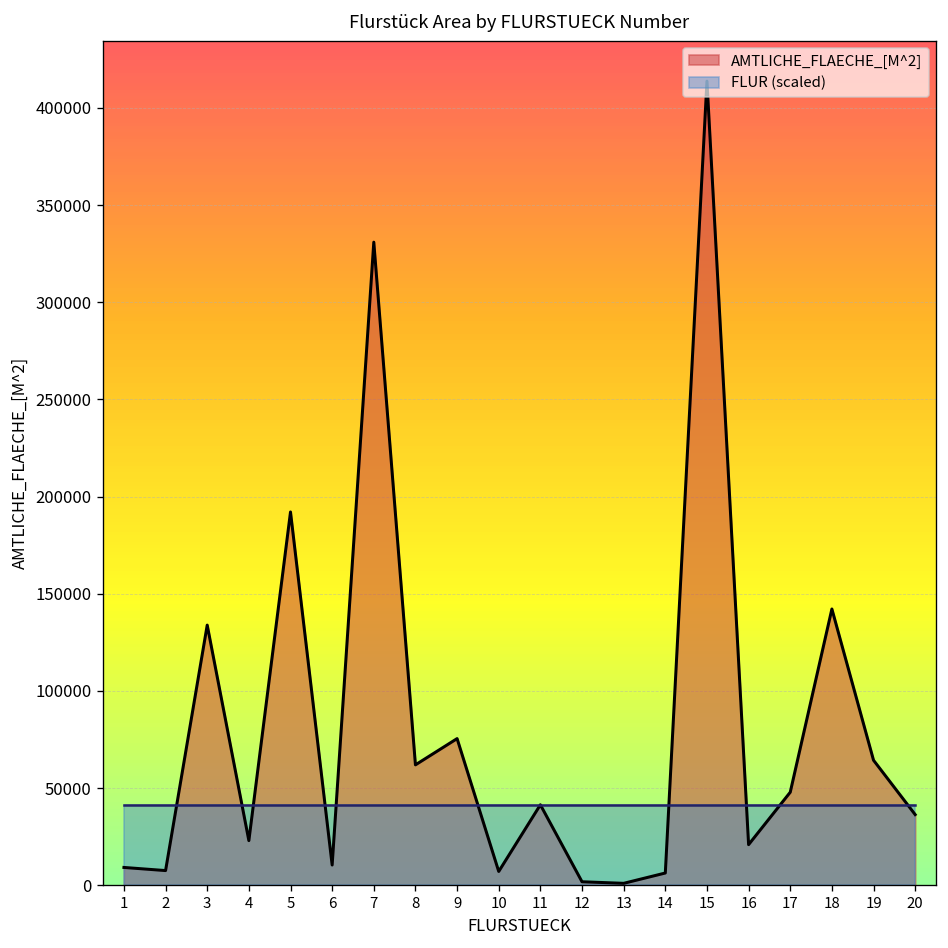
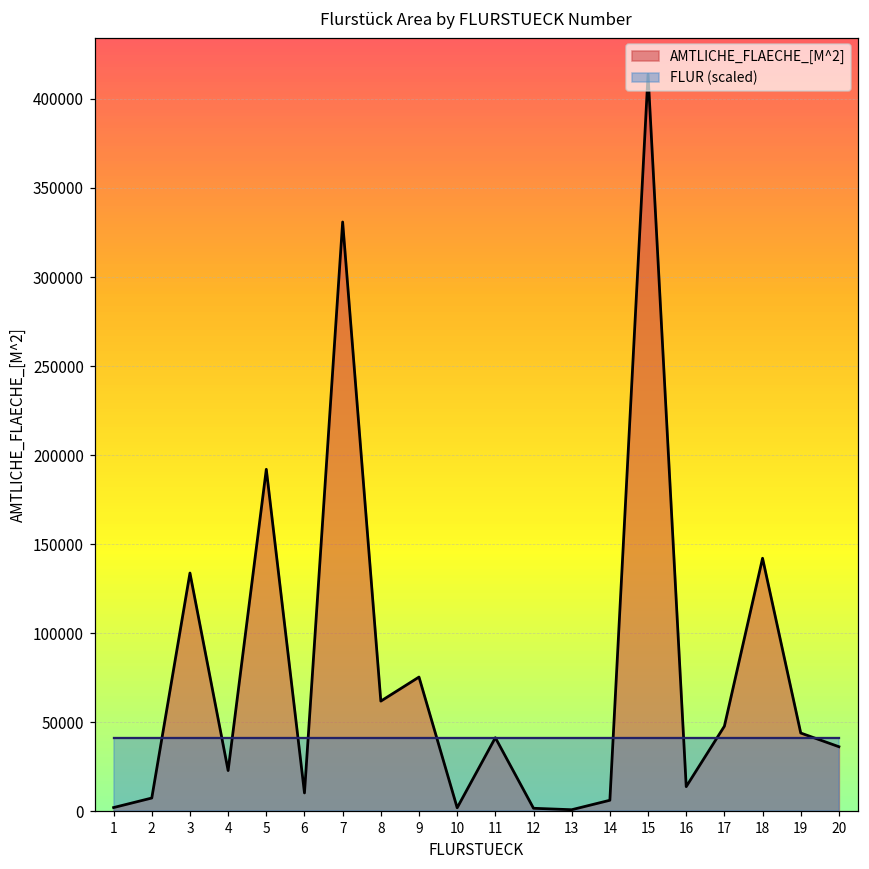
  {
    "AMTLICHE_FLAECHE_[M^2]": {
-     "1": 9000,
+     "1": 2000,
      "2": 8000,
      "3": 134000,
      "4": 23000,
      "5": 192000,
      "6": 10000,
      "7": 331000,
      "8": 62000,
      "9": 75000,
-     "10": 7000,
+     "10": 2000,
      "12": 2000,
      "13": 1000,
      "14": 6000,
-     "16": 21000,
+     "16": 14000,
      "17": 48000,
      "18": 142000,
-     "19": 64000,
+     "19": 44000,
      "20": 36000
    },
    "FLUR (scaled)": {
      "1": 41000,
      "2": 41000,
      "3": 41000,
      "4": 41000,
      "5": 41000,
      "6": 41000,
      "7": 41000,
      "8": 41000,
      "9": 41000,
      "10": 41000,
      "12": 41000,
      "13": 41000,
      "14": 41000,
      "15": 41000,
      "16": 41000,
      "17": 41000,
      "18": 41000,
      "19": 41000,
      "20": 41000
    }
  }
